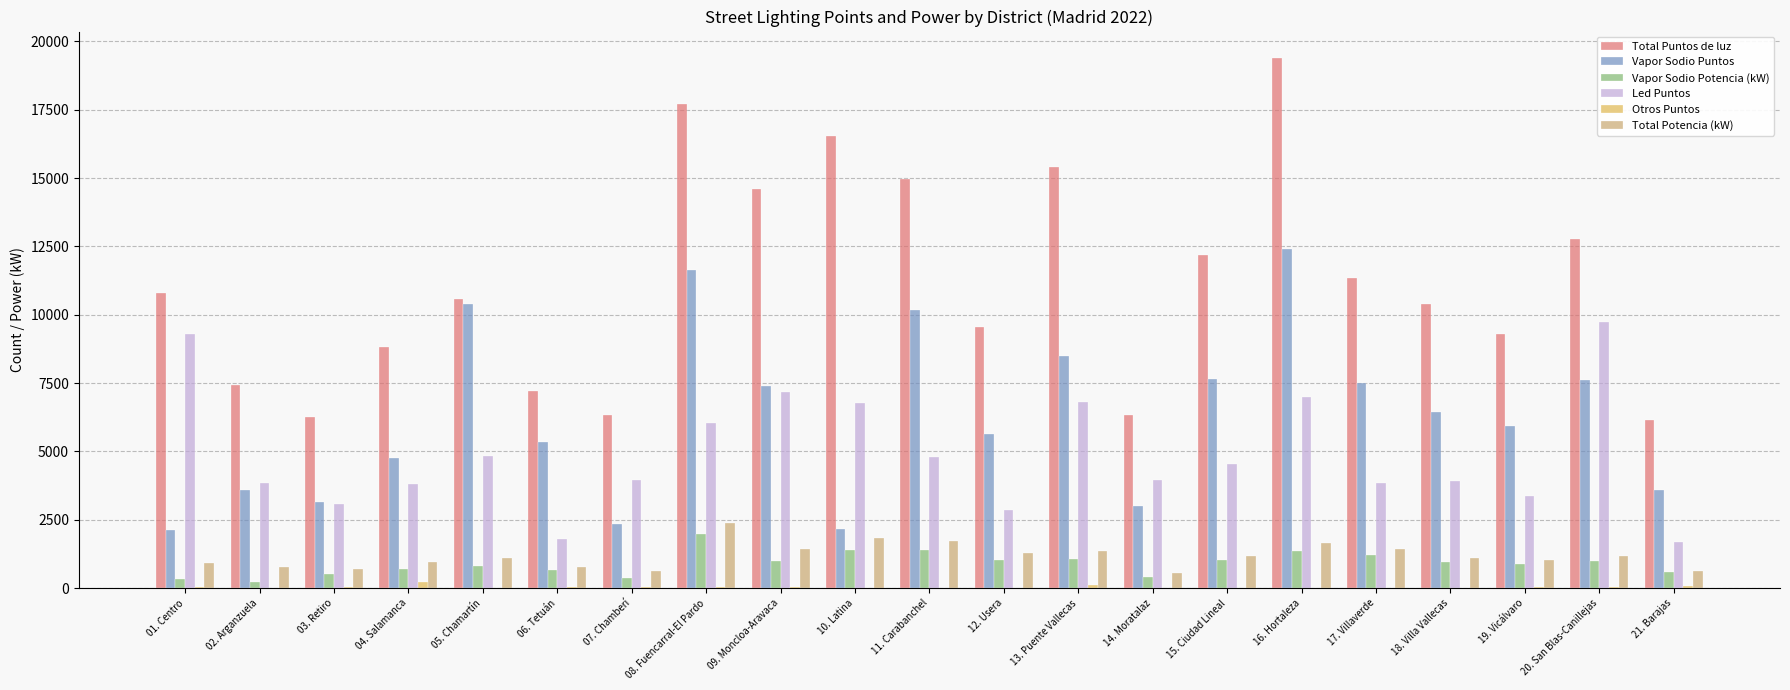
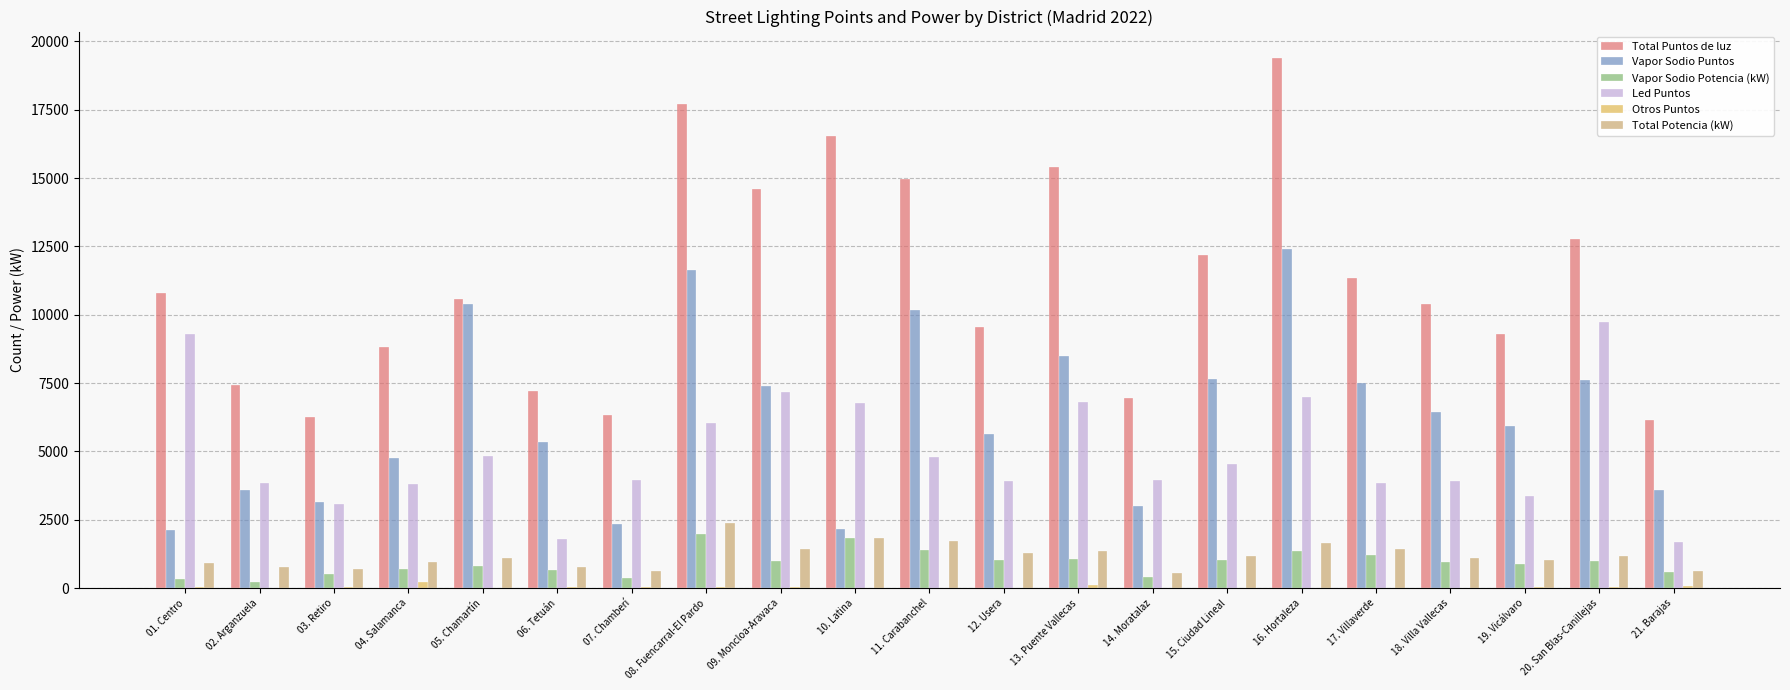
  {
    "Total Puntos de luz": {
      "01. Centro": 10800,
      "02. Arganzuela": 7400,
      "03. Retiro": 6300,
      "04. Salamanca": 8800,
      "05. Chamartín": 10600,
      "06. Tetuán": 7200,
      "07. Chamberí": 6300,
      "08. Fuencarral-El Pardo": 17700,
      "09. Moncloa-Aravaca": 14600,
      "10. Latina": 16500,
      "11. Carabanchel": 15000,
      "12. Usera": 9600,
      "13. Puente Vallecas": 15400,
-     "14. Moratalaz": 6300,
+     "14. Moratalaz": 7000,
      "15. Ciudad Lineal": 12200,
      "16. Hortaleza": 19400,
      "17. Villaverde": 11300,
      "18. Villa Vallecas": 10400,
      "19. Vicálvaro": 9300,
      "20. San Blas-Canillejas": 12800,
      "21. Barajas": 6200
    },
    "Vapor Sodio Puntos": {
      "01. Centro": 2100,
      "02. Arganzuela": 3600,
      "03. Retiro": 3200,
      "04. Salamanca": 4800,
      "05. Chamartín": 10400,
      "06. Tetuán": 5300,
      "07. Chamberí": 2400,
      "08. Fuencarral-El Pardo": 11600,
      "09. Moncloa-Aravaca": 7400,
      "10. Latina": 2200,
      "11. Carabanchel": 10200,
      "12. Usera": 5600,
      "13. Puente Vallecas": 8500,
      "14. Moratalaz": 3000,
      "15. Ciudad Lineal": 7600,
      "16. Hortaleza": 12400,
      "17. Villaverde": 7500,
      "18. Villa Vallecas": 6400,
      "19. Vicálvaro": 5900,
      "20. San Blas-Canillejas": 7600,
      "21. Barajas": 3600
    },
    "Vapor Sodio Potencia (kW)": {
      "01. Centro": 300,
      "02. Arganzuela": 200,
      "03. Retiro": 500,
      "04. Salamanca": 700,
      "05. Chamartín": 800,
      "06. Tetuán": 700,
      "07. Chamberí": 400,
      "08. Fuencarral-El Pardo": 2000,
      "09. Moncloa-Aravaca": 1000,
-     "10. Latina": 1400,
+     "10. Latina": 1800,
      "11. Carabanchel": 1400,
      "12. Usera": 1000,
      "13. Puente Vallecas": 1100,
      "14. Moratalaz": 400,
      "15. Ciudad Lineal": 1000,
      "16. Hortaleza": 1400,
      "17. Villaverde": 1200,
      "18. Villa Vallecas": 1000,
      "19. Vicálvaro": 900,
      "20. San Blas-Canillejas": 1000,
      "21. Barajas": 600
    },
    "Led Puntos": {
      "01. Centro": 9300,
      "02. Arganzuela": 3800,
      "03. Retiro": 3100,
      "04. Salamanca": 3800,
      "05. Chamartín": 4900,
      "06. Tetuán": 1800,
      "07. Chamberí": 3900,
      "08. Fuencarral-El Pardo": 6100,
      "09. Moncloa-Aravaca": 7200,
      "10. Latina": 6800,
      "11. Carabanchel": 4800,
-     "12. Usera": 2900,
+     "12. Usera": 3900,
      "13. Puente Vallecas": 6800,
      "14. Moratalaz": 4000,
      "15. Ciudad Lineal": 4500,
      "16. Hortaleza": 7000,
      "17. Villaverde": 3800,
      "18. Villa Vallecas": 3900,
      "19. Vicálvaro": 3400,
      "20. San Blas-Canillejas": 9700,
      "21. Barajas": 1700
    }
  }
